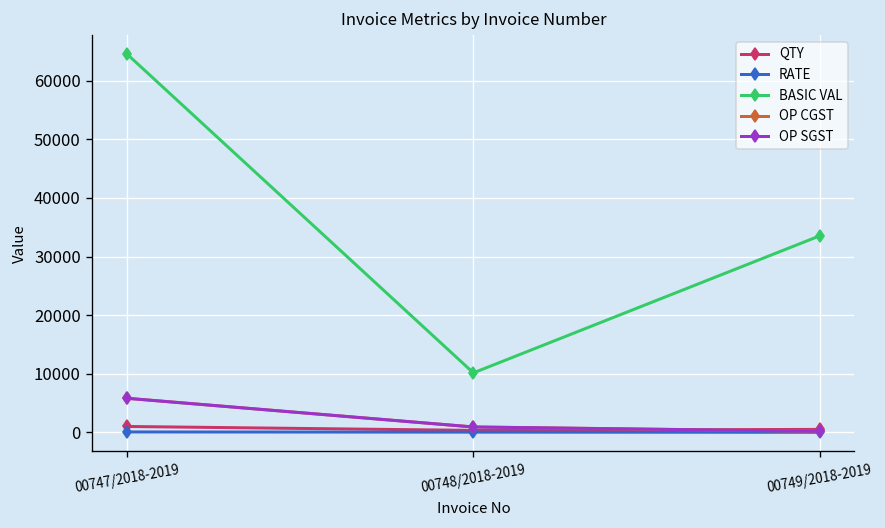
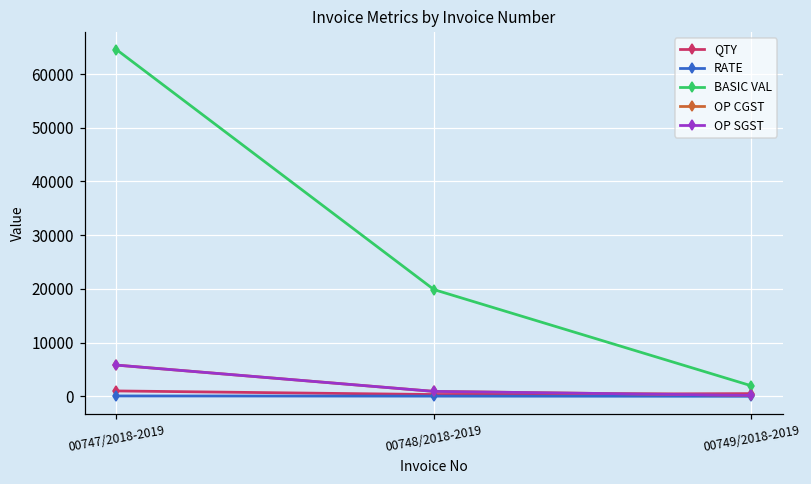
  {
    "QTY": {
      "00747/2018-2019": 1000
    },
    "RATE": {
      "00747/2018-2019": 0
    },
    "BASIC VAL": {
      "00747/2018-2019": 65000,
-     "00748/2018-2019": 10000,
-     "00749/2018-2019": 34000
+     "00748/2018-2019": 20000,
+     "00749/2018-2019": 2000
    },
    "OP SGST": {
      "00747/2018-2019": 6000,
      "00748/2018-2019": 1000
    }
  }
